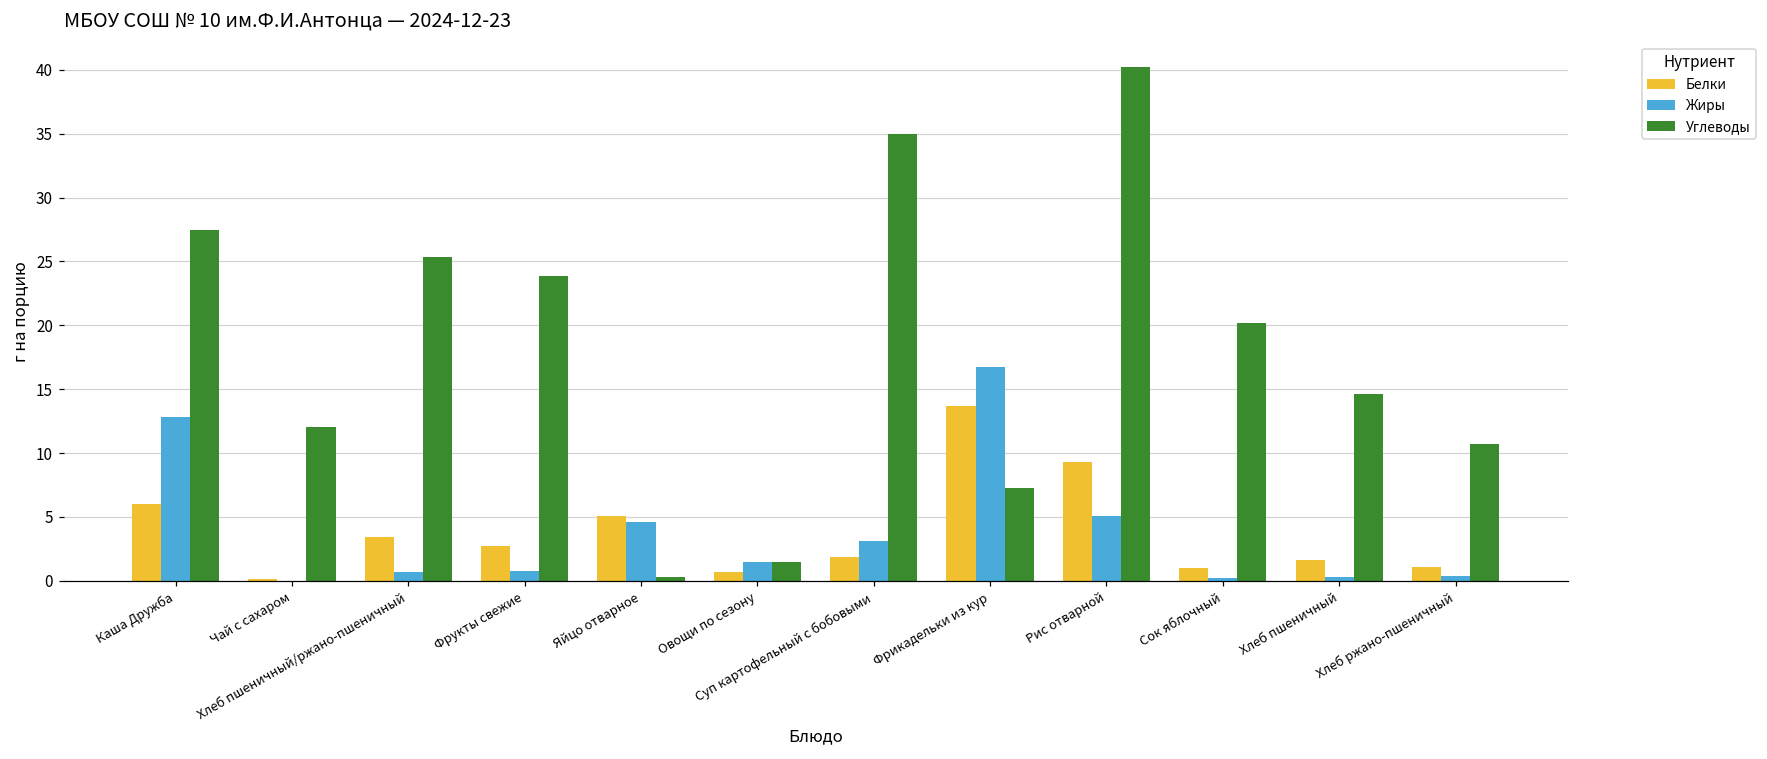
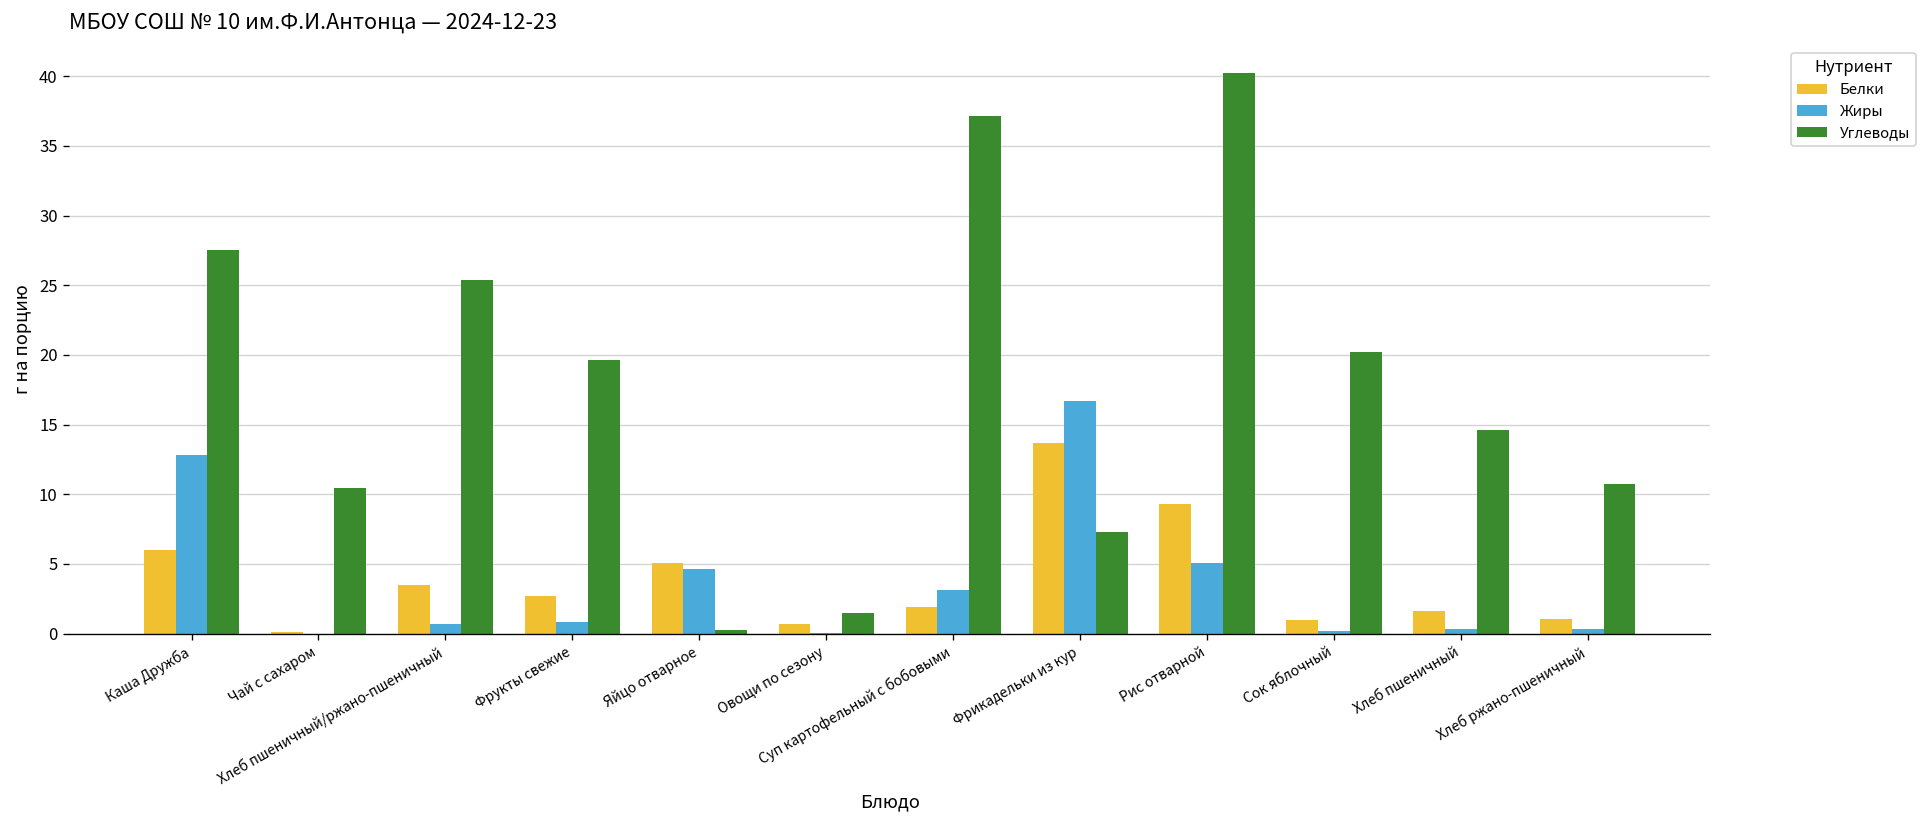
  {
    "Белки": {
      "Каша Дружба": 6.0,
      "Хлеб пшеничный/ржано-пшеничный": 3.5,
      "Фрукты свежие": 2.7,
      "Яйцо отварное": 5.1,
      "Овощи по сезону": 0.7,
      "Суп картофельный с бобовыми": 1.9,
      "Фрикадельки из кур": 13.7,
      "Рис отварной": 9.3,
      "Сок яблочный": 1.0,
      "Хлеб пшеничный": 1.6,
      "Хлеб ржано-пшеничный": 1.1
    },
    "Жиры": {
      "Каша Дружба": 12.8,
      "Чай с сахаром": 0.0,
      "Хлеб пшеничный/ржано-пшеничный": 0.7,
      "Фрукты свежие": 0.8,
      "Яйцо отварное": 4.6,
-     "Овощи по сезону": 1.5,
+     "Овощи по сезону": 0.1,
      "Суп картофельный с бобовыми": 3.1,
      "Фрикадельки из кур": 16.7,
      "Рис отварной": 5.1,
      "Хлеб пшеничный": 0.3,
      "Хлеб ржано-пшеничный": 0.4
    },
    "Углеводы": {
      "Каша Дружба": 27.5,
-     "Чай с сахаром": 12.0,
+     "Чай с сахаром": 10.4,
      "Хлеб пшеничный/ржано-пшеничный": 25.3,
-     "Фрукты свежие": 23.9,
+     "Фрукты свежие": 19.6,
      "Яйцо отварное": 0.3,
      "Овощи по сезону": 1.4,
-     "Суп картофельный с бобовыми": 35.0,
+     "Суп картофельный с бобовыми": 37.2,
      "Фрикадельки из кур": 7.3,
      "Рис отварной": 40.2,
      "Сок яблочный": 20.2,
      "Хлеб пшеничный": 14.6,
      "Хлеб ржано-пшеничный": 10.7
    }
  }
